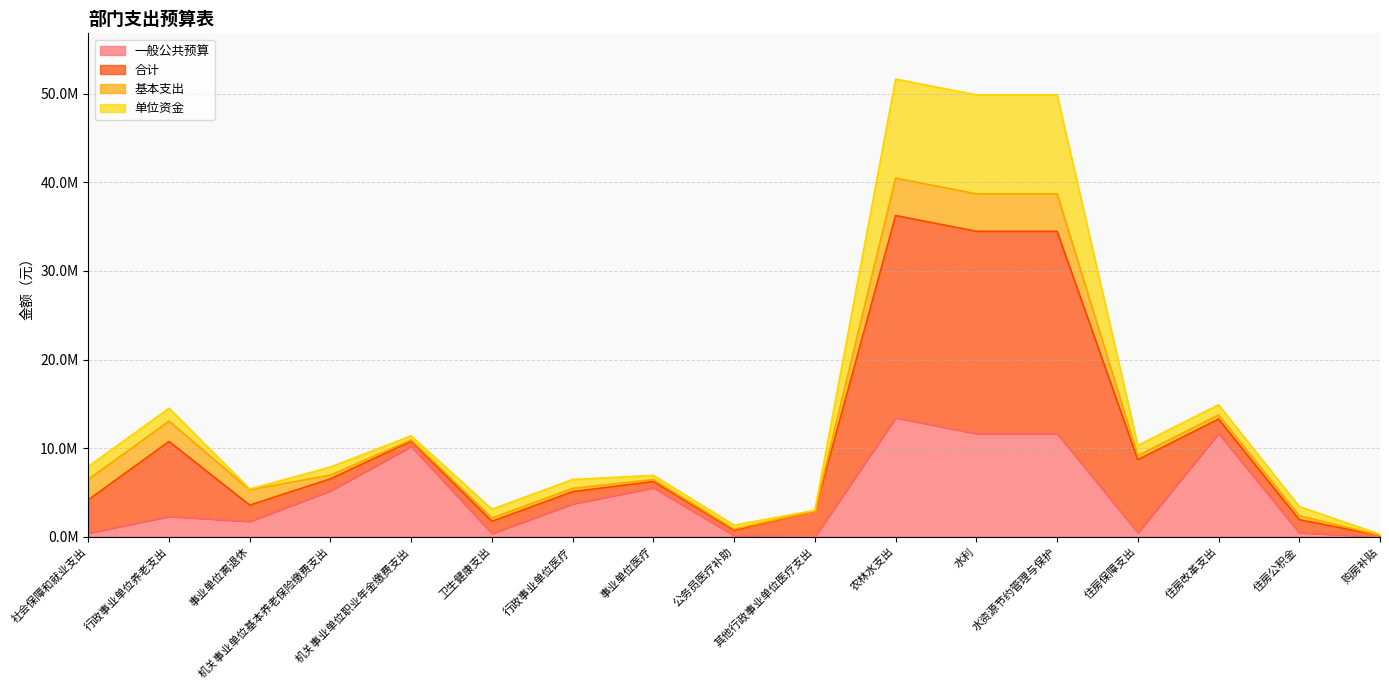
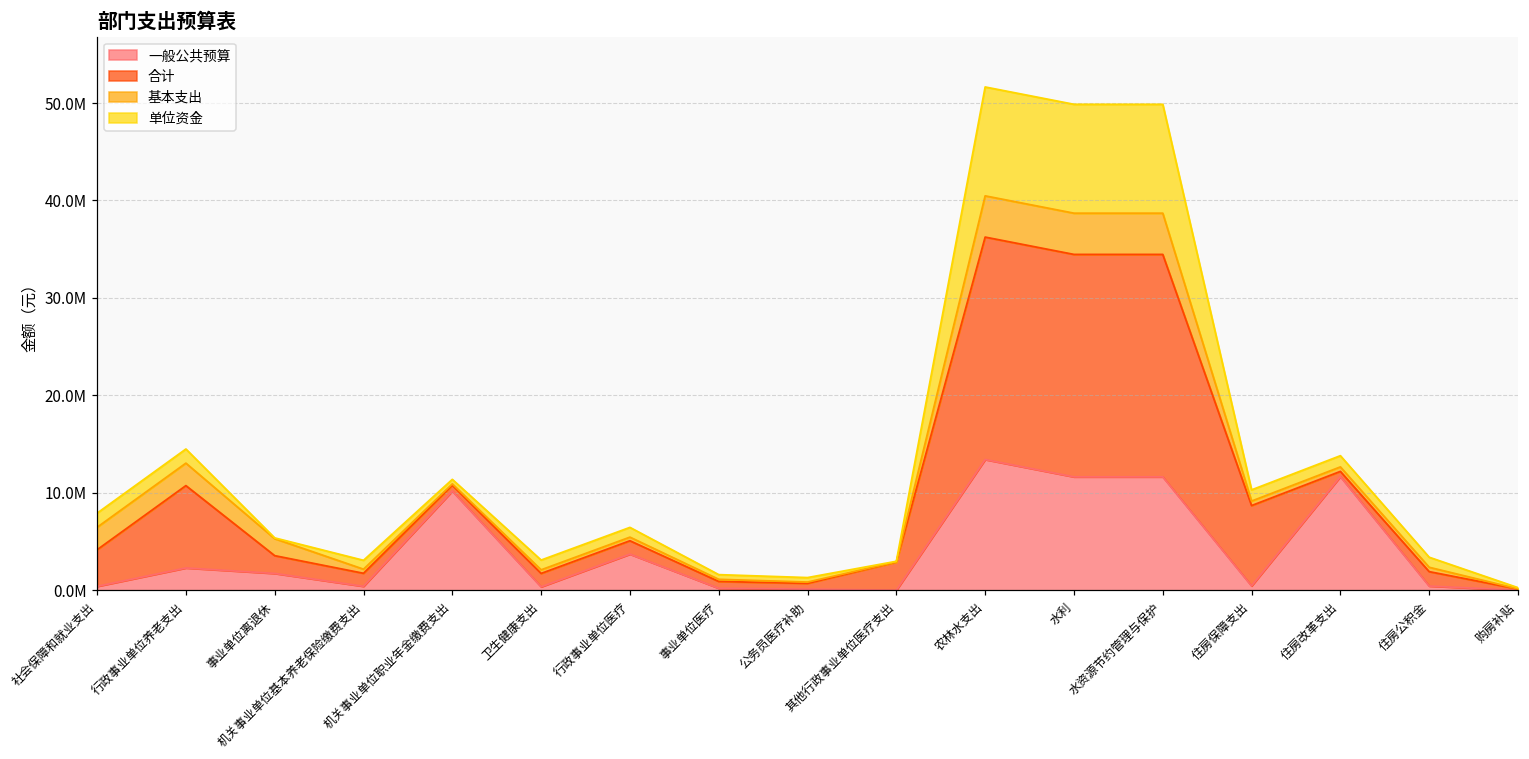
  {
    "一般公共预算": {
      "社会保障和就业支出": 0,
      "行政事业单位养老支出": 2000000,
      "事业单位离退休": 2000000,
-     "机关事业单位基本养老保险缴费支出": 5000000,
+     "机关事业单位基本养老保险缴费支出": 0,
      "机关事业单位职业年金缴费支出": 10000000,
      "卫生健康支出": 0,
      "行政事业单位医疗": 4000000,
-     "事业单位医疗": 6000000,
+     "事业单位医疗": 0,
      "公务员医疗补助": 0,
      "其他行政事业单位医疗支出": 0,
      "农林水支出": 13000000,
      "水利": 12000000,
      "水资源节约管理与保护": 12000000,
      "住房保障支出": 0,
      "住房改革支出": 12000000,
      "住房公积金": 0
    },
    "合计": {
      "社会保障和就业支出": 4000000,
      "行政事业单位养老支出": 8000000,
      "事业单位离退休": 2000000,
      "机关事业单位基本养老保险缴费支出": 1000000,
      "卫生健康支出": 1000000,
      "行政事业单位医疗": 1000000,
      "农林水支出": 23000000,
      "水利": 23000000,
      "水资源节约管理与保护": 23000000,
      "住房保障支出": 8000000,
-     "住房改革支出": 2000000,
+     "住房改革支出": 1000000,
      "住房公积金": 1000000
    }
  }
